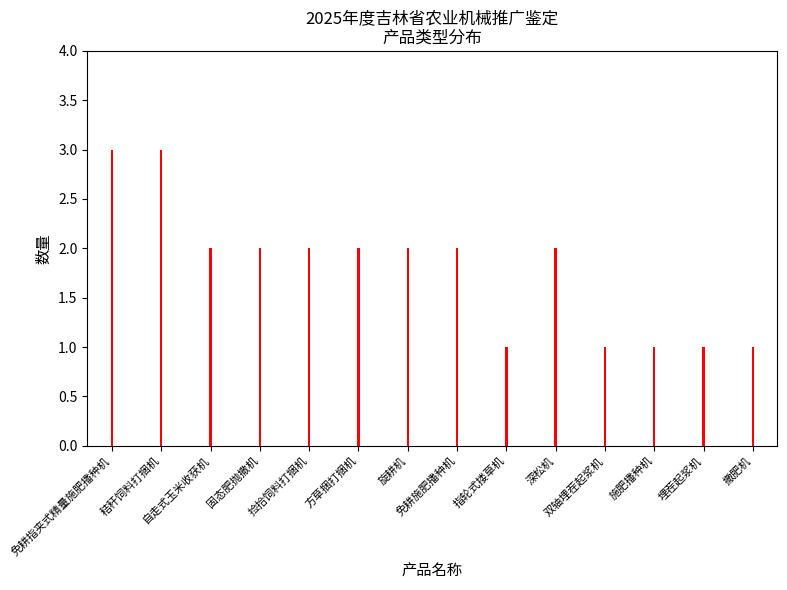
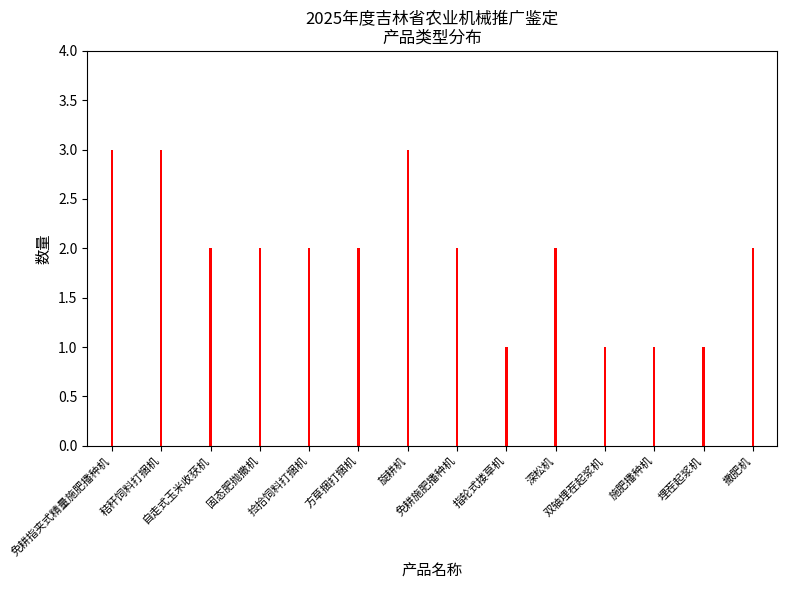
  {
    "免耕指夹式精量施肥播种机": 3,
    "秸秆饲料打捆机": 3,
    "自走式玉米收获机": 2,
    "固态肥抛撒机": 2,
    "捡拾饲料打捆机": 2,
    "方草捆打捆机": 2,
-   "旋耕机": 2,
+   "旋耕机": 3,
    "免耕施肥播种机": 2,
    "指轮式搂草机": 1,
    "深松机": 2,
    "双轴埋茬起浆机": 1,
    "施肥播种机": 1,
    "埋茬起浆机": 1,
-   "撒肥机": 1
+   "撒肥机": 2
  }
